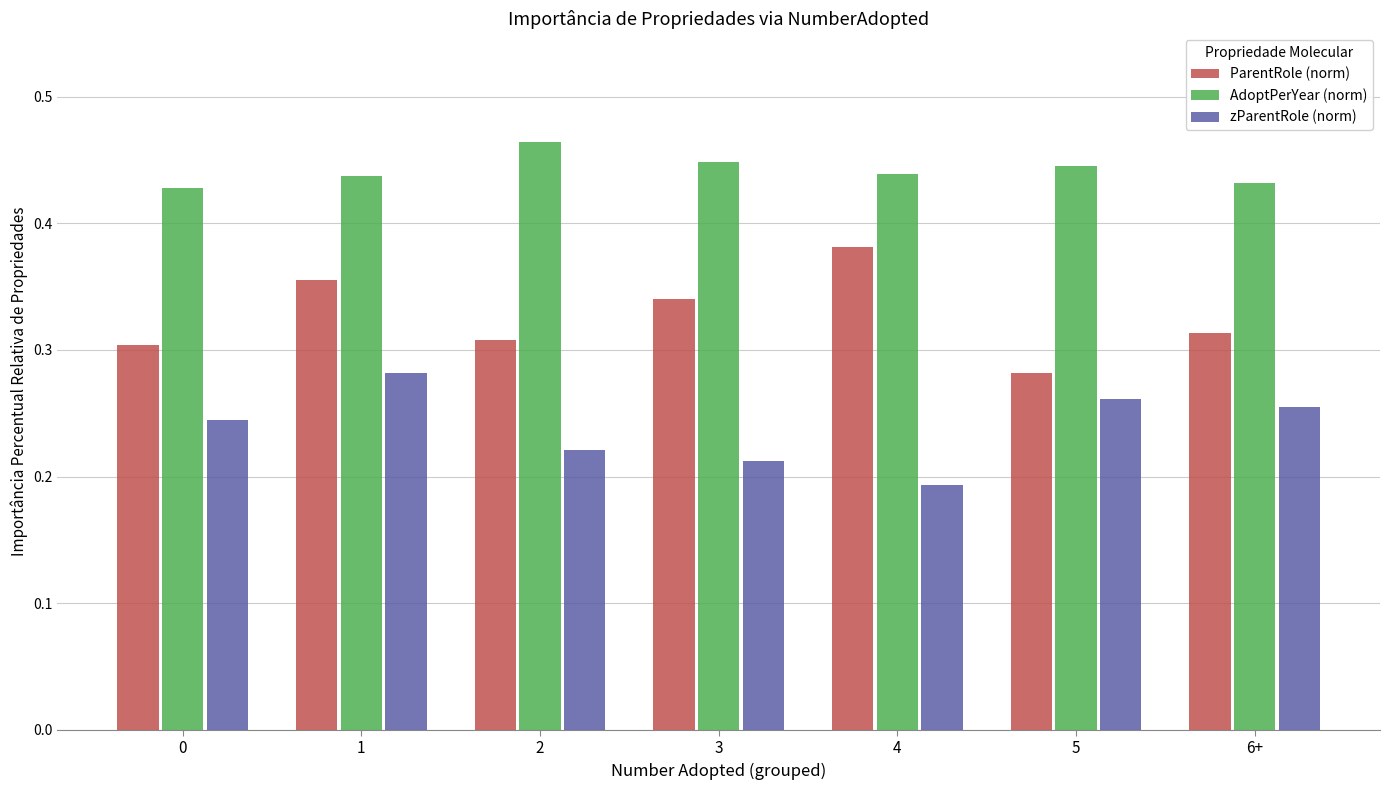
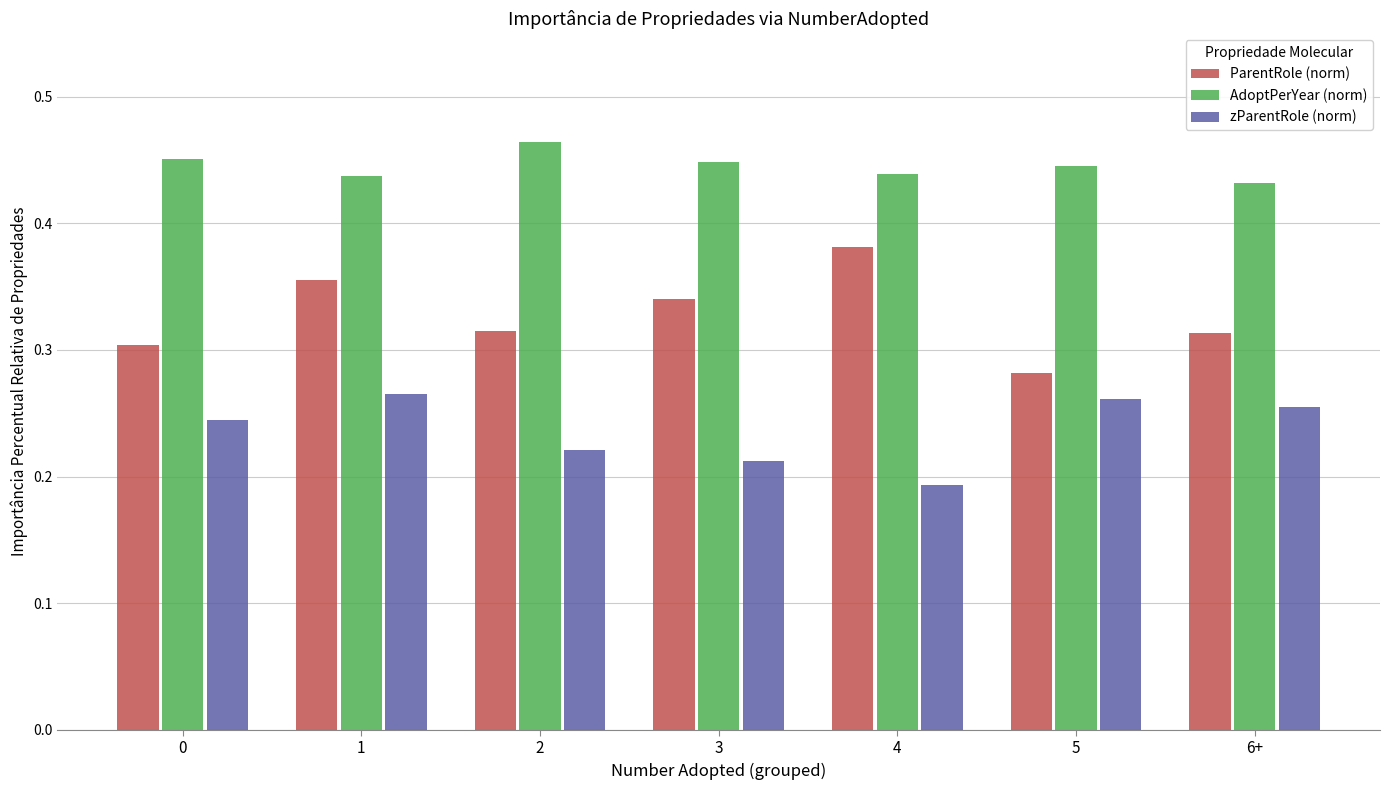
  {
    "ParentRole (norm)": {
      "0": 0.304,
      "1": 0.355,
-     "2": 0.308,
+     "2": 0.315,
      "3": 0.340,
      "4": 0.381,
      "5": 0.282,
      "6+": 0.313
    },
    "AdoptPerYear (norm)": {
-     "0": 0.428,
+     "0": 0.451,
      "1": 0.437,
      "2": 0.464,
      "3": 0.448,
      "4": 0.439,
      "5": 0.445,
      "6+": 0.432
    },
    "zParentRole (norm)": {
      "0": 0.245,
-     "1": 0.282,
+     "1": 0.265,
      "2": 0.221,
      "3": 0.212,
      "4": 0.193,
      "5": 0.261,
      "6+": 0.255
    }
  }
